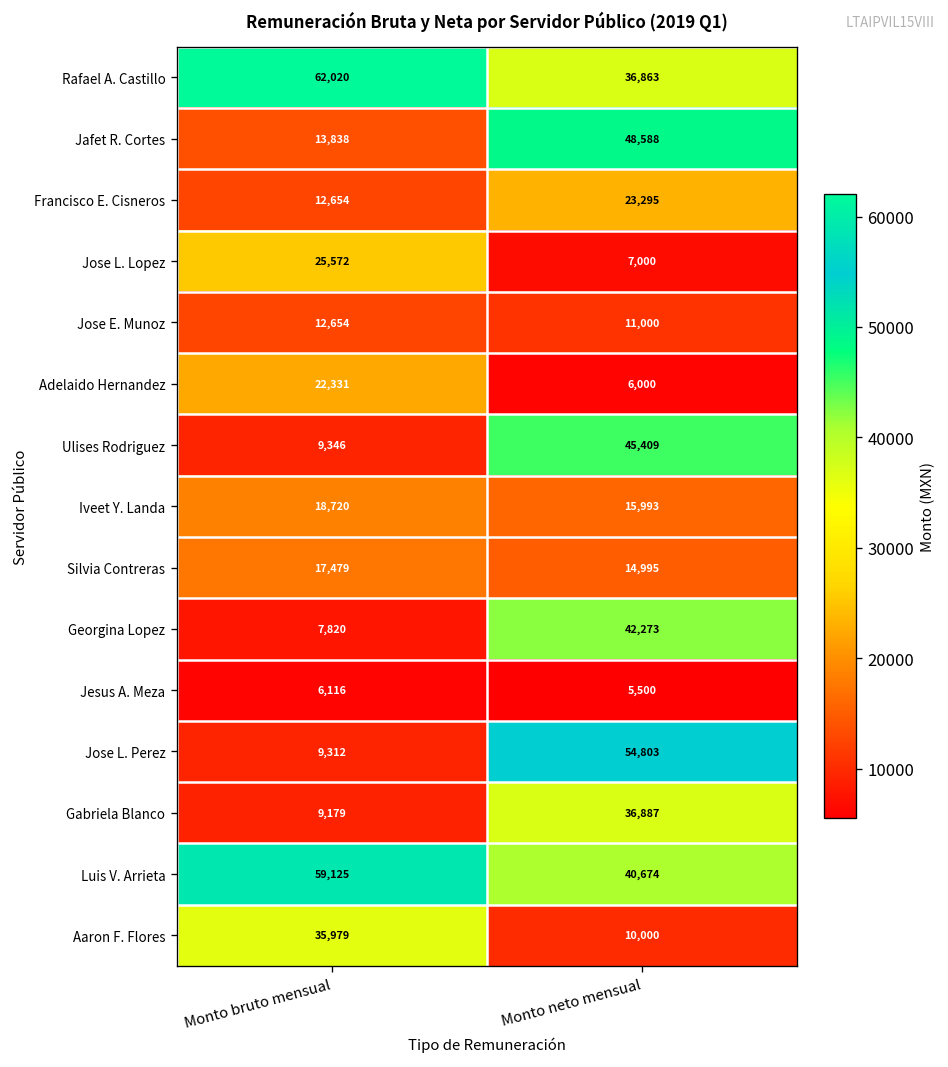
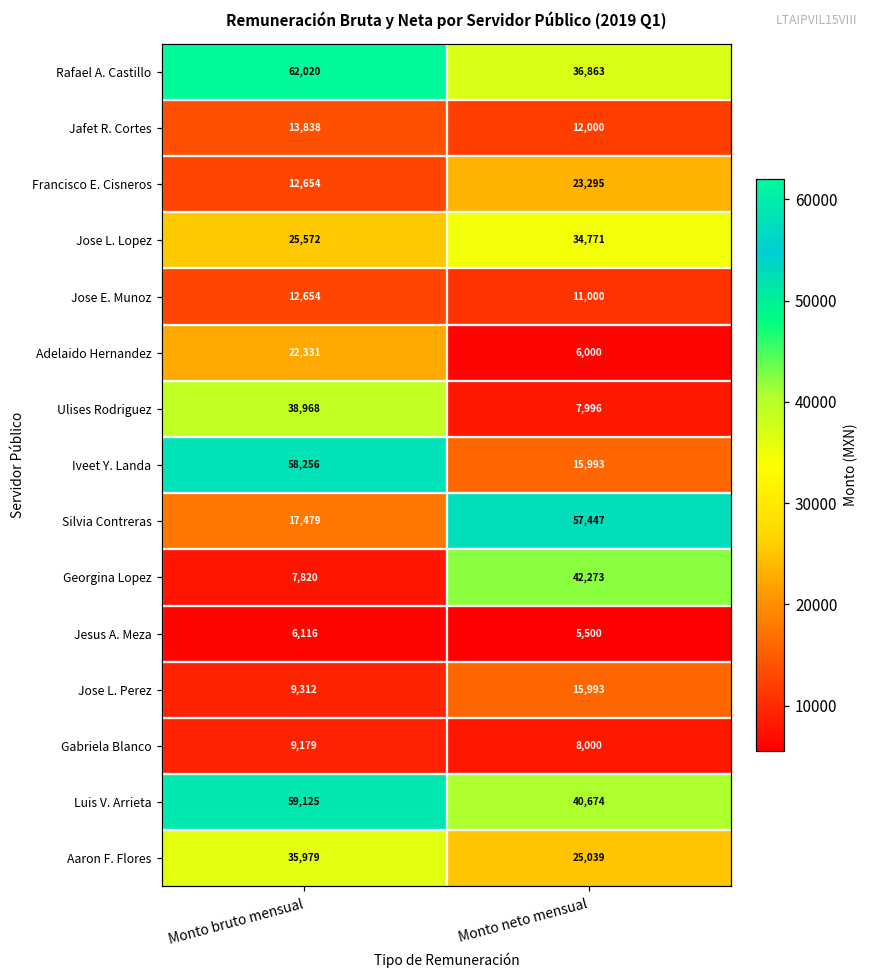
  {
    "Rafael A. Castillo": {
      "Monto bruto mensual": "62,020",
      "Monto neto mensual": "36,863"
    },
    "Jafet R. Cortes": {
      "Monto bruto mensual": "13,838",
-     "Monto neto mensual": "48,588"
+     "Monto neto mensual": "12,000"
    },
    "Francisco E. Cisneros": {
      "Monto bruto mensual": "12,654",
      "Monto neto mensual": "23,295"
    },
    "Jose L. Lopez": {
      "Monto bruto mensual": "25,572",
-     "Monto neto mensual": "7,000"
+     "Monto neto mensual": "34,771"
    },
    "Jose E. Munoz": {
      "Monto bruto mensual": "12,654",
      "Monto neto mensual": "11,000"
    },
    "Adelaido Hernandez": {
      "Monto bruto mensual": "22,331",
      "Monto neto mensual": "6,000"
    },
    "Ulises Rodriguez": {
-     "Monto bruto mensual": "9,346",
-     "Monto neto mensual": "45,409"
+     "Monto bruto mensual": "38,968",
+     "Monto neto mensual": "7,996"
    },
    "Iveet Y. Landa": {
-     "Monto bruto mensual": "18,720",
+     "Monto bruto mensual": "58,256",
      "Monto neto mensual": "15,993"
    },
    "Silvia Contreras": {
      "Monto bruto mensual": "17,479",
-     "Monto neto mensual": "14,995"
+     "Monto neto mensual": "57,447"
    },
    "Georgina Lopez": {
      "Monto bruto mensual": "7,820",
      "Monto neto mensual": "42,273"
    },
    "Jesus A. Meza": {
      "Monto bruto mensual": "6,116",
      "Monto neto mensual": "5,500"
    },
    "Jose L. Perez": {
      "Monto bruto mensual": "9,312",
-     "Monto neto mensual": "54,803"
+     "Monto neto mensual": "15,993"
    },
    "Gabriela Blanco": {
      "Monto bruto mensual": "9,179",
-     "Monto neto mensual": "36,887"
+     "Monto neto mensual": "8,000"
    },
    "Luis V. Arrieta": {
      "Monto bruto mensual": "59,125",
      "Monto neto mensual": "40,674"
    },
    "Aaron F. Flores": {
      "Monto bruto mensual": "35,979",
-     "Monto neto mensual": "10,000"
+     "Monto neto mensual": "25,039"
    }
  }
